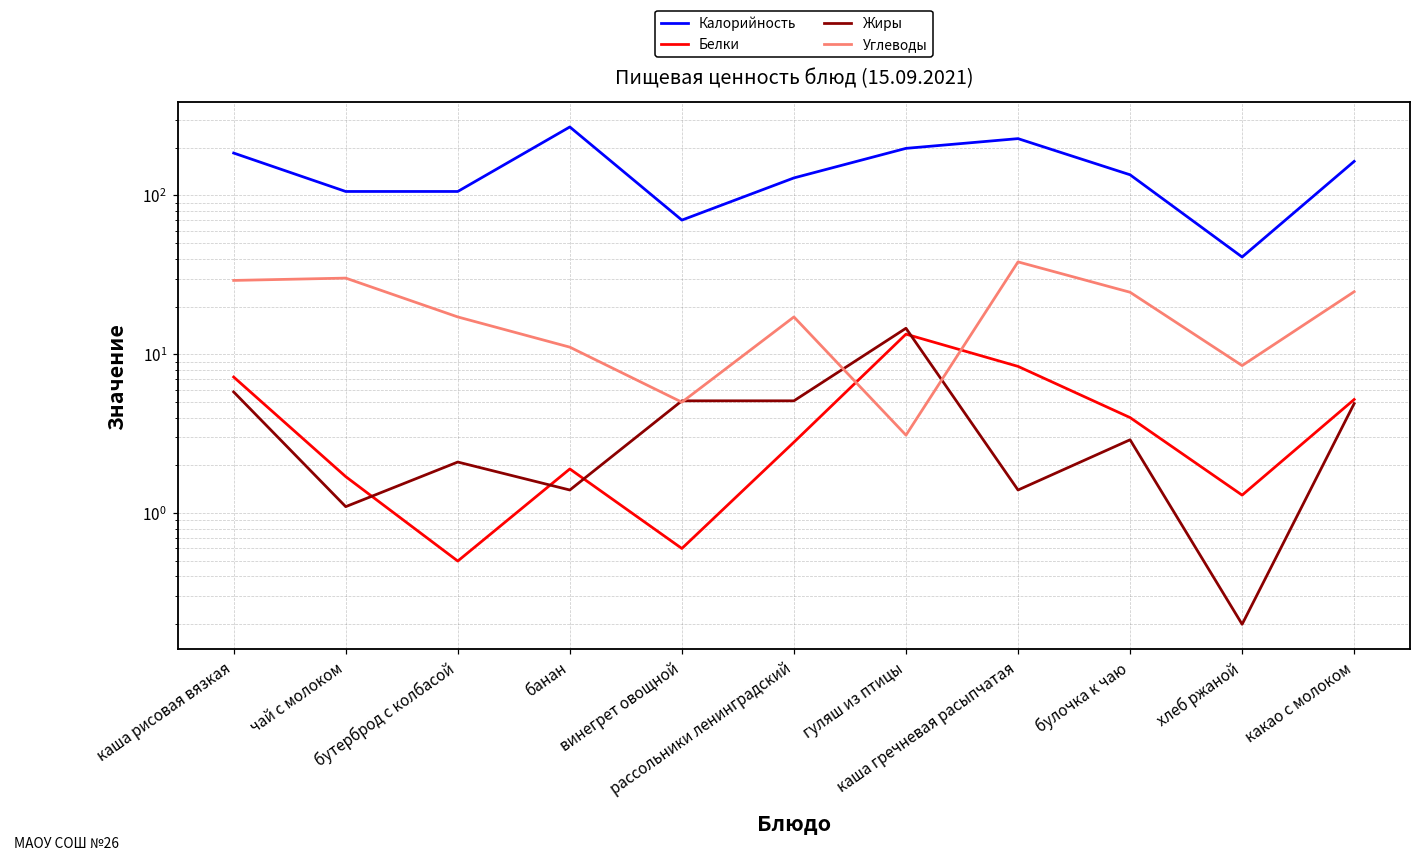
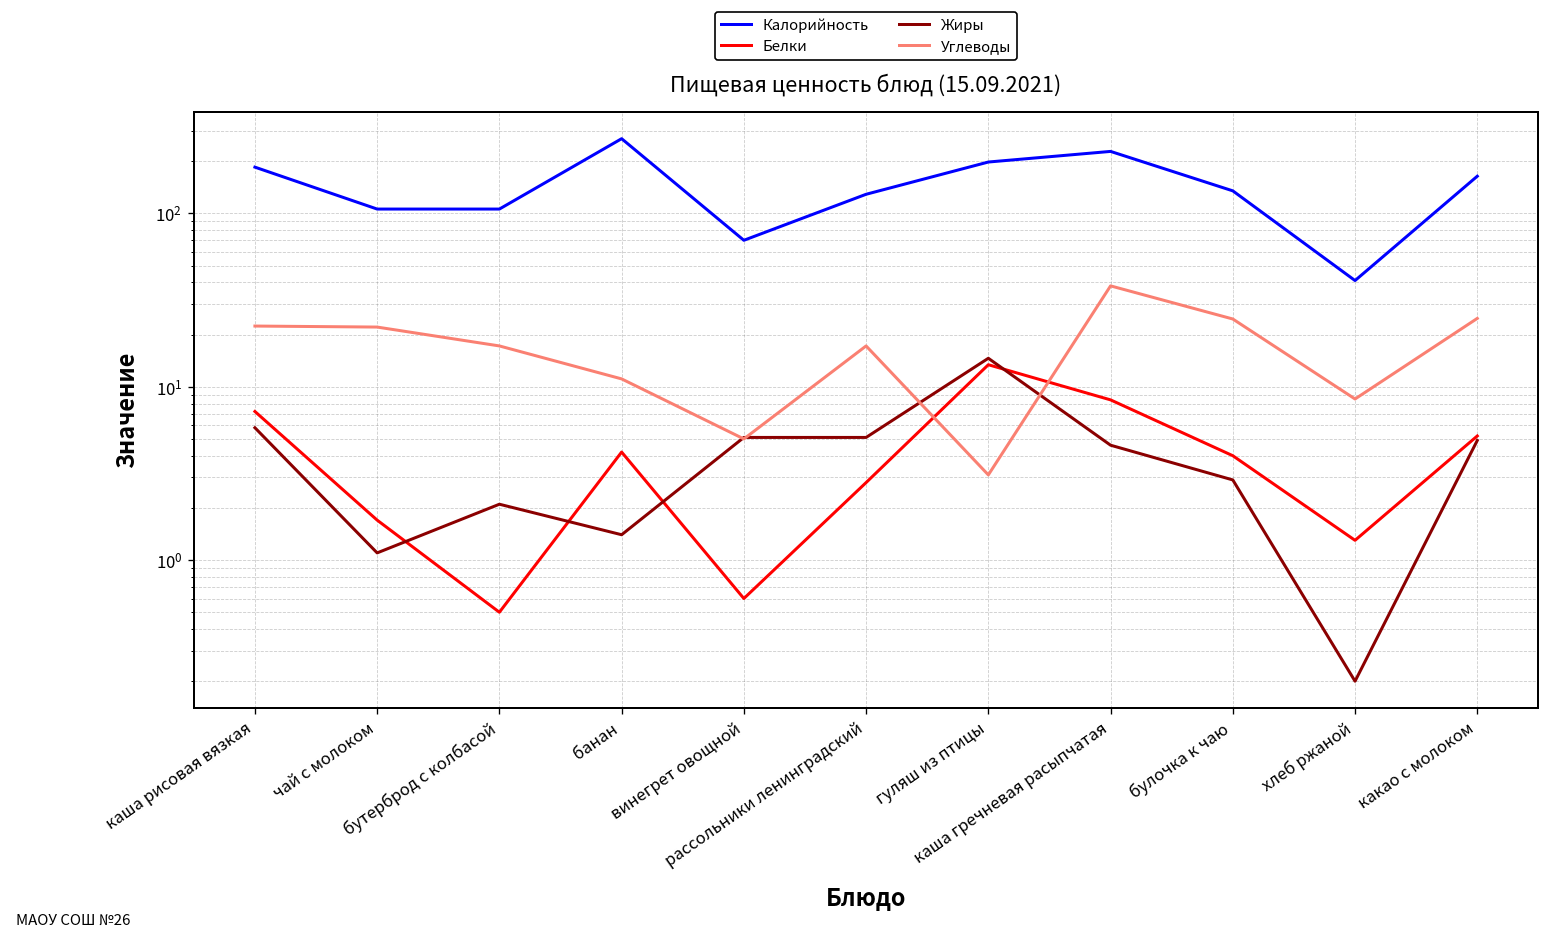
  {
    "Калорийность": {
      "каша рисовая вязкая": 190,
      "чай с молоком": 110,
      "бутерброд с колбасой": 110,
      "банан": 270,
      "винегрет овощной": 70,
      "рассольники ленинградский": 130,
      "гуляш из птицы": 200,
      "каша гречневая расыпчатая": 230,
      "булочка к чаю": 140,
      "хлеб ржаной": 41,
      "какао с молоком": 160
    },
    "Белки": {
      "каша рисовая вязкая": 7,
      "чай с молоком": 1.7,
      "бутерброд с колбасой": 0.5,
-     "банан": 1.9,
+     "банан": 4.2,
      "винегрет овощной": 0.6,
      "рассольники ленинградский": 2.8,
      "гуляш из птицы": 13,
      "каша гречневая расыпчатая": 8,
      "булочка к чаю": 4.0,
      "хлеб ржаной": 1.3,
      "какао с молоком": 5.2
    },
    "Жиры": {
      "каша рисовая вязкая": 5.8,
      "чай с молоком": 1.1,
      "бутерброд с колбасой": 2.1,
      "банан": 1.4,
      "рассольники ленинградский": 5.1,
      "гуляш из птицы": 15,
-     "каша гречневая расыпчатая": 1.4,
+     "каша гречневая расыпчатая": 4.6,
      "булочка к чаю": 2.9,
      "хлеб ржаной": 0.2,
      "какао с молоком": 4.9
    },
    "Углеводы": {
-     "каша рисовая вязкая": 29,
-     "чай с молоком": 30,
+     "каша рисовая вязкая": 22,
+     "чай с молоком": 22,
      "бутерброд с колбасой": 17,
      "банан": 11,
      "рассольники ленинградский": 17,
      "гуляш из птицы": 3,
      "каша гречневая расыпчатая": 38,
      "булочка к чаю": 25,
      "хлеб ржаной": 9,
      "какао с молоком": 25
    }
  }
